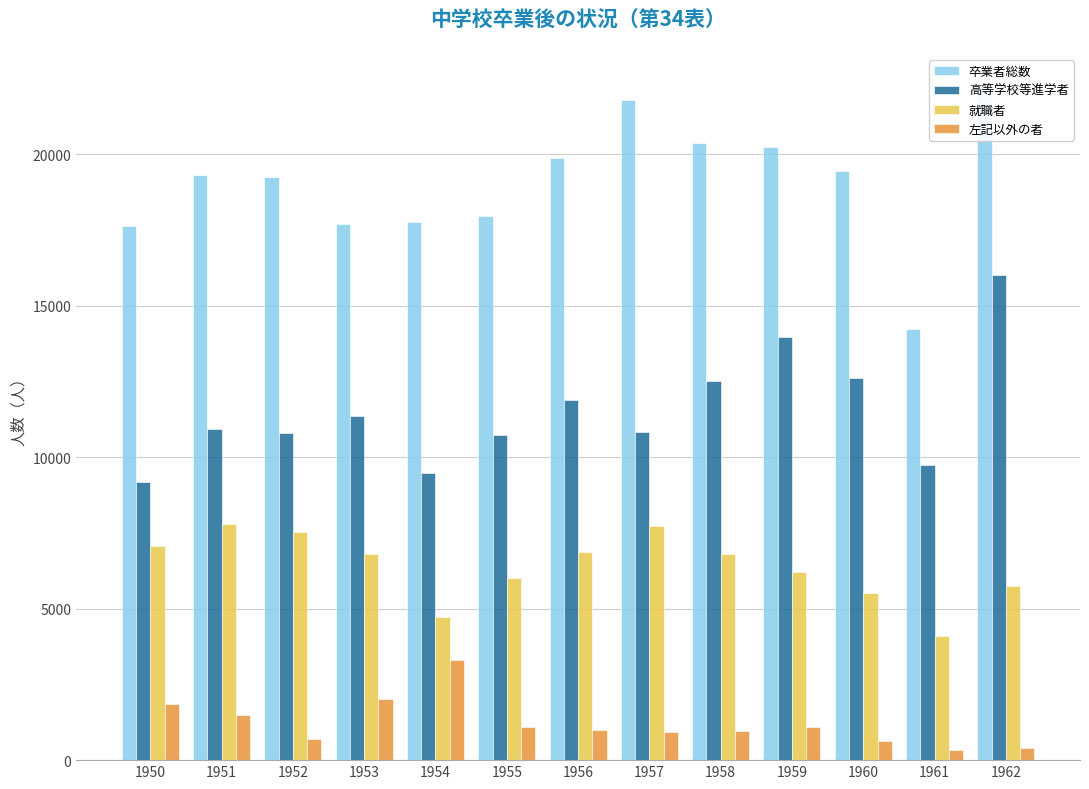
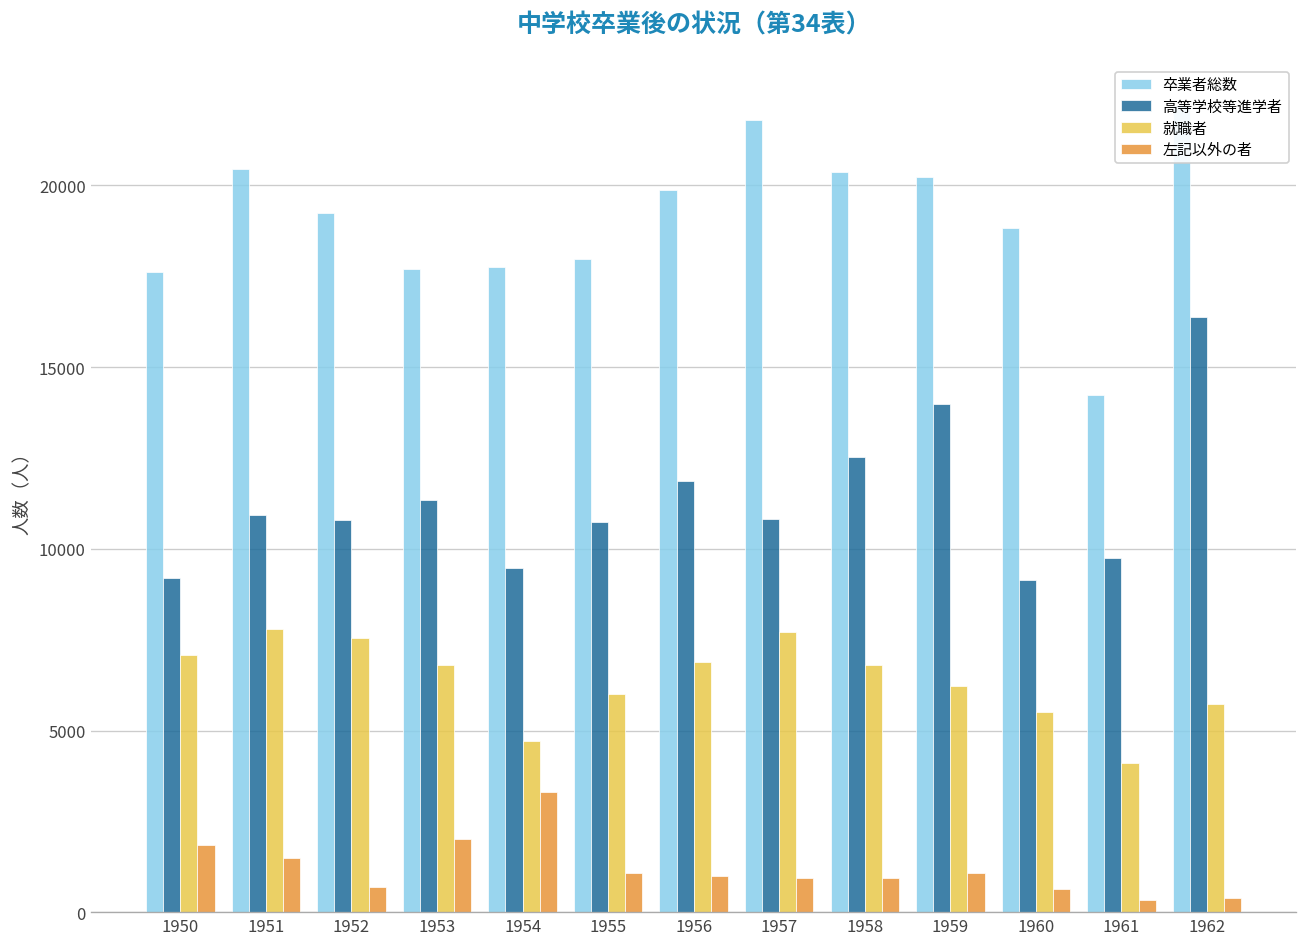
  {
    "卒業者総数": {
      "1950": 17600,
-     "1951": 19300,
+     "1951": 20400,
      "1952": 19200,
      "1953": 17700,
      "1954": 17800,
      "1955": 18000,
      "1956": 19900,
      "1957": 21800,
      "1958": 20400,
      "1959": 20200,
-     "1960": 19400,
+     "1960": 18800,
      "1961": 14200
    },
    "高等学校等進学者": {
      "1950": 9200,
      "1951": 10900,
      "1952": 10800,
      "1953": 11300,
      "1954": 9500,
      "1955": 10700,
      "1956": 11900,
      "1957": 10800,
      "1958": 12500,
      "1959": 14000,
-     "1960": 12600,
+     "1960": 9200,
      "1961": 9700,
-     "1962": 16000
+     "1962": 16400
    }
  }
